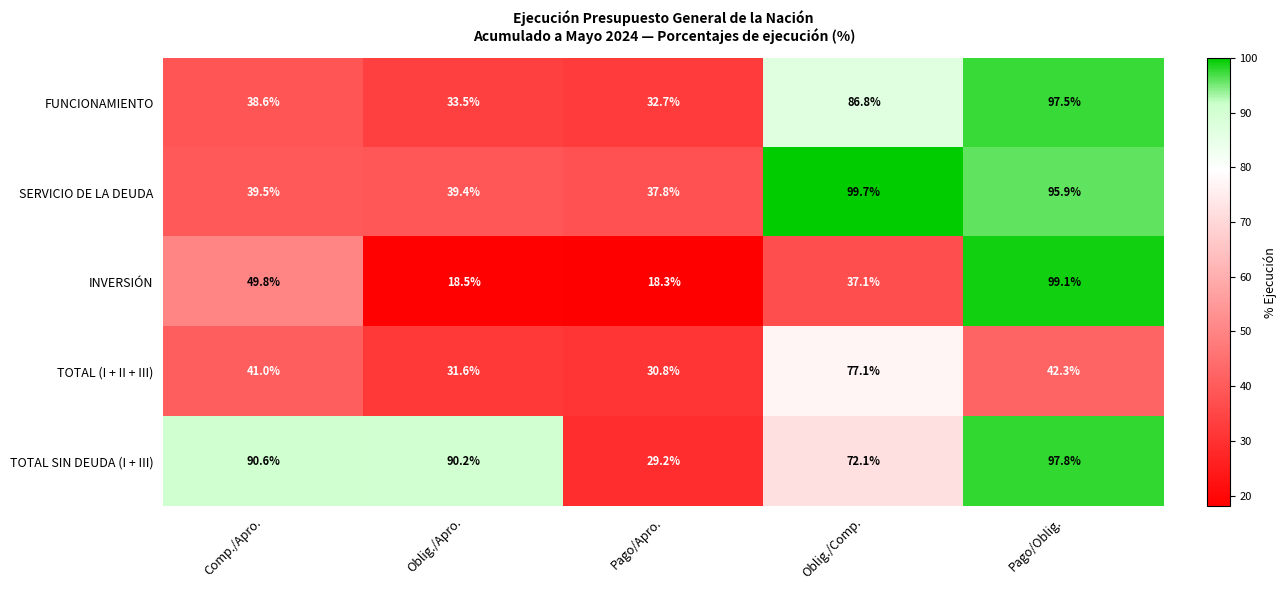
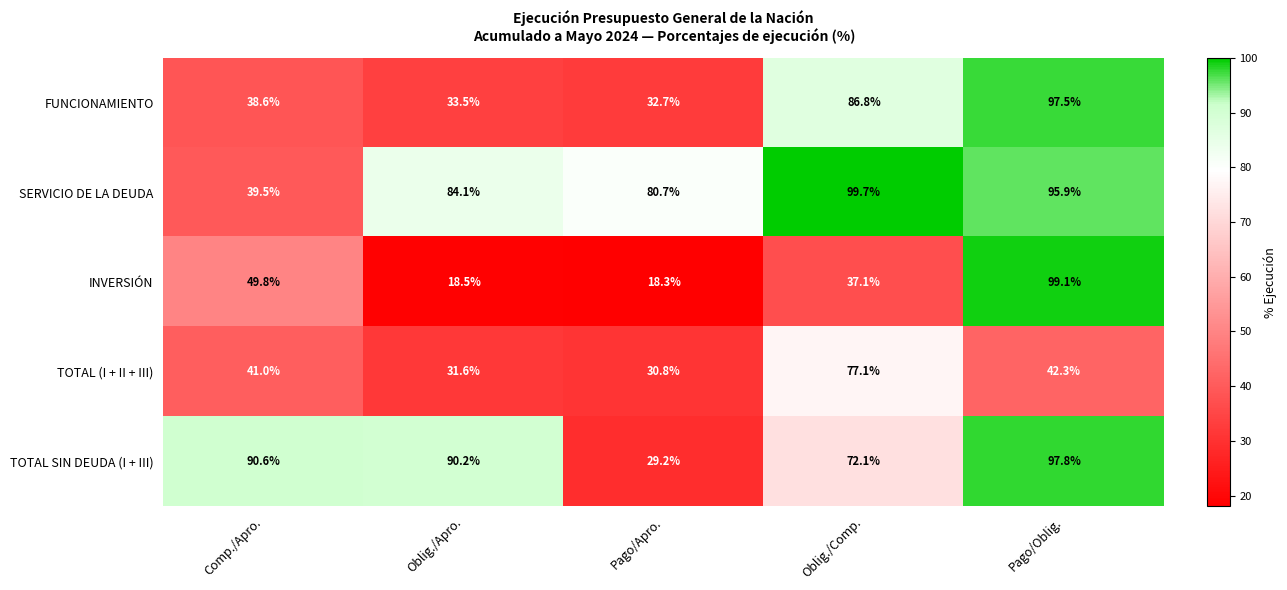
  {
    "FUNCIONAMIENTO": {
      "Comp./Apro.": "38.6%",
      "Oblig./Apro.": "33.5%",
      "Pago/Apro.": "32.7%",
      "Oblig./Comp.": "86.8%",
      "Pago/Oblig.": "97.5%"
    },
    "SERVICIO DE LA DEUDA": {
      "Comp./Apro.": "39.5%",
-     "Oblig./Apro.": "39.4%",
-     "Pago/Apro.": "37.8%",
+     "Oblig./Apro.": "84.1%",
+     "Pago/Apro.": "80.7%",
      "Oblig./Comp.": "99.7%",
      "Pago/Oblig.": "95.9%"
    },
    "INVERSIÓN": {
      "Comp./Apro.": "49.8%",
      "Oblig./Apro.": "18.5%",
      "Pago/Apro.": "18.3%",
      "Oblig./Comp.": "37.1%",
      "Pago/Oblig.": "99.1%"
    },
    "TOTAL (I + II + III)": {
      "Comp./Apro.": "41.0%",
      "Oblig./Apro.": "31.6%",
      "Pago/Apro.": "30.8%",
      "Oblig./Comp.": "77.1%",
      "Pago/Oblig.": "42.3%"
    },
    "TOTAL SIN DEUDA (I + III)": {
      "Comp./Apro.": "90.6%",
      "Oblig./Apro.": "90.2%",
      "Pago/Apro.": "29.2%",
      "Oblig./Comp.": "72.1%",
      "Pago/Oblig.": "97.8%"
    }
  }
